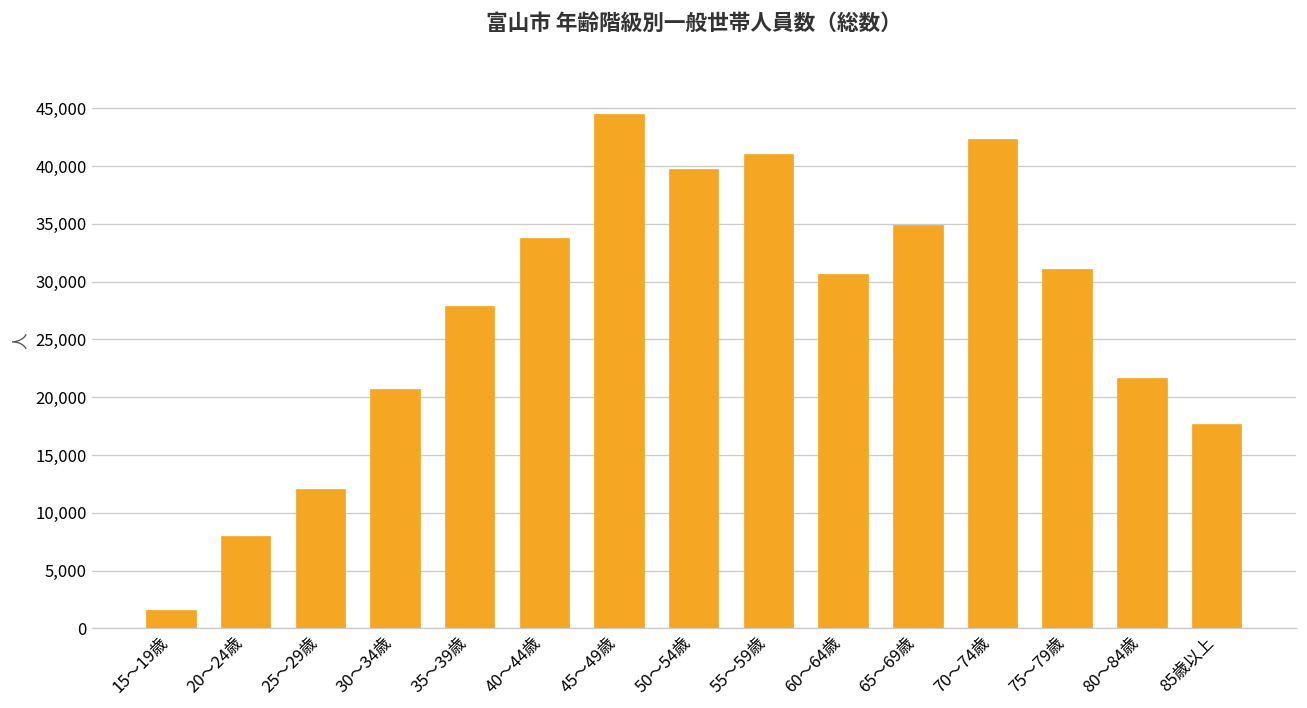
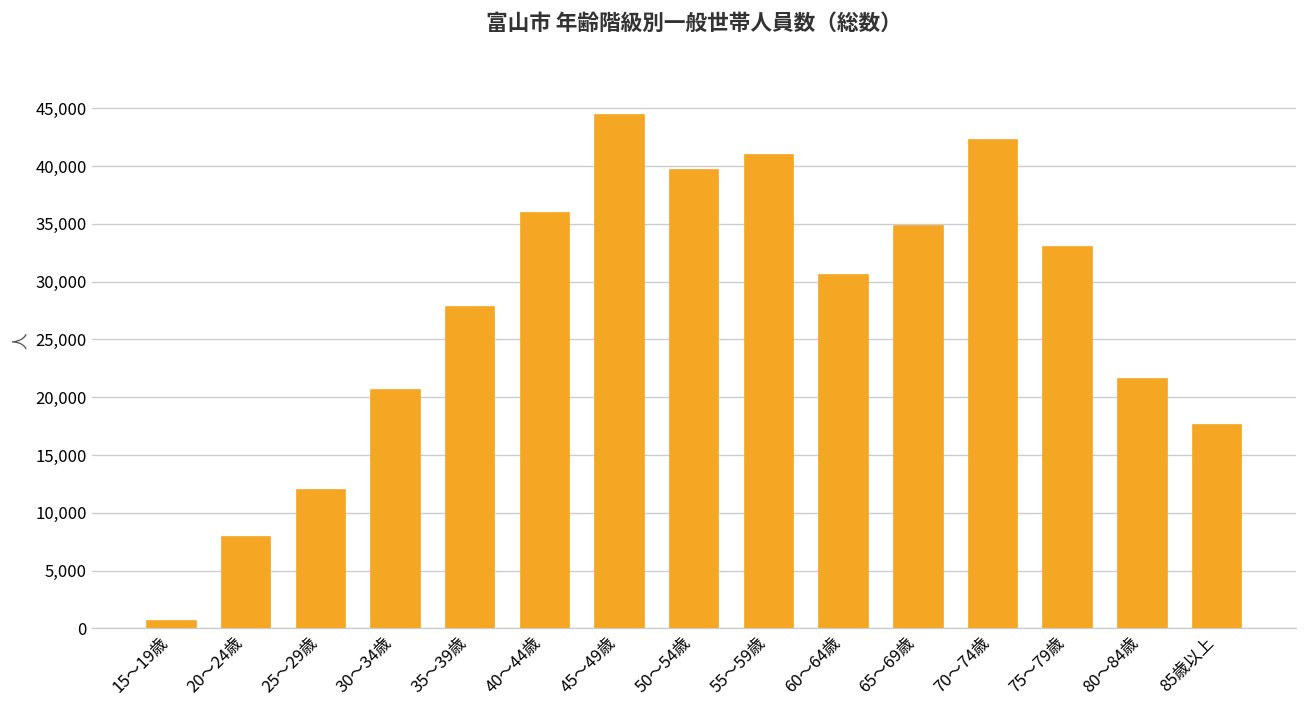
  {
-   "15～19歳": "2,000",
+   "15～19歳": "1,000",
    "20～24歳": "8,000",
    "25～29歳": "12,000",
    "30～34歳": "21,000",
    "35～39歳": "28,000",
-   "40～44歳": "34,000",
+   "40～44歳": "36,000",
    "45～49歳": "44,000",
    "50～54歳": "40,000",
    "55～59歳": "41,000",
    "60～64歳": "31,000",
    "65～69歳": "35,000",
    "70～74歳": "42,000",
-   "75～79歳": "31,000",
+   "75～79歳": "33,000",
    "80～84歳": "22,000",
    "85歳以上": "18,000"
  }
